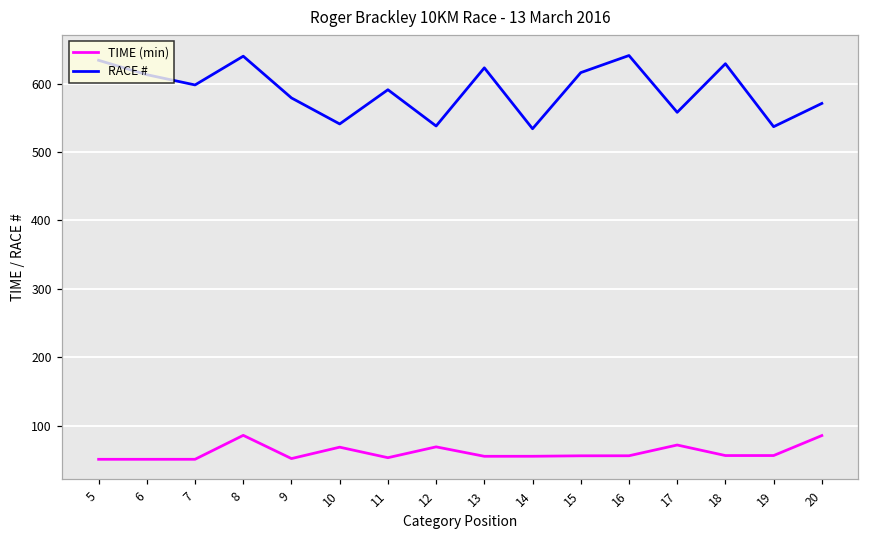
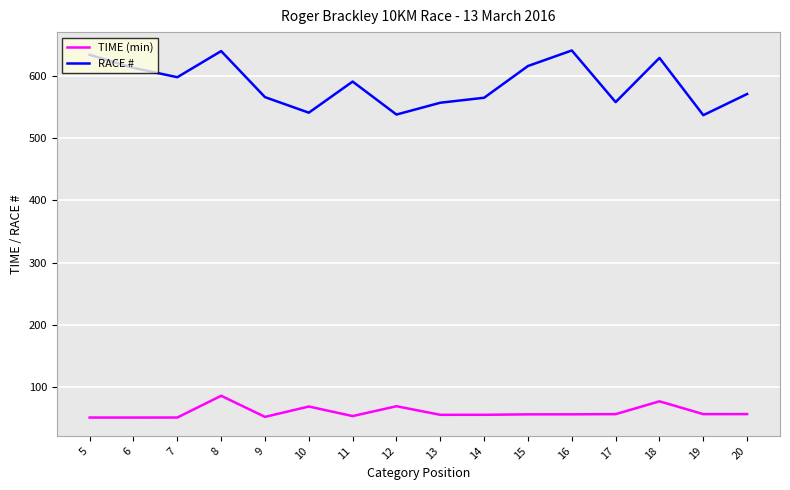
  {
    "TIME (min)": {
      "5": 50,
      "6": 50,
      "7": 50,
      "8": 90,
      "9": 50,
      "10": 70,
      "11": 50,
      "12": 70,
      "13": 60,
      "14": 60,
      "15": 60,
      "16": 60,
-     "17": 70,
-     "18": 60,
+     "17": 60,
+     "18": 80,
      "19": 60,
-     "20": 90
+     "20": 60
    },
    "RACE #": {
      "7": 600,
      "8": 640,
-     "9": 580,
+     "9": 570,
      "10": 540,
      "11": 590,
      "12": 540,
-     "13": 620,
-     "14": 530,
+     "13": 560,
+     "14": 570,
      "15": 620,
      "16": 640,
      "17": 560,
      "18": 630,
      "19": 540,
      "20": 570
    }
  }
